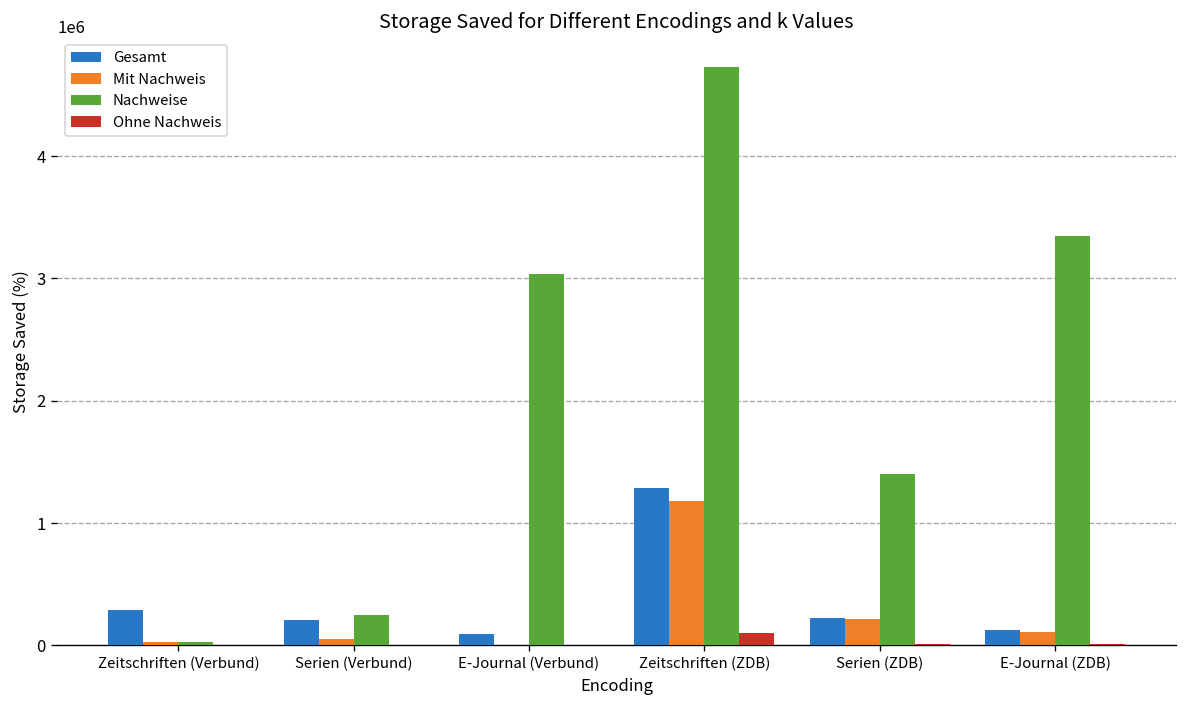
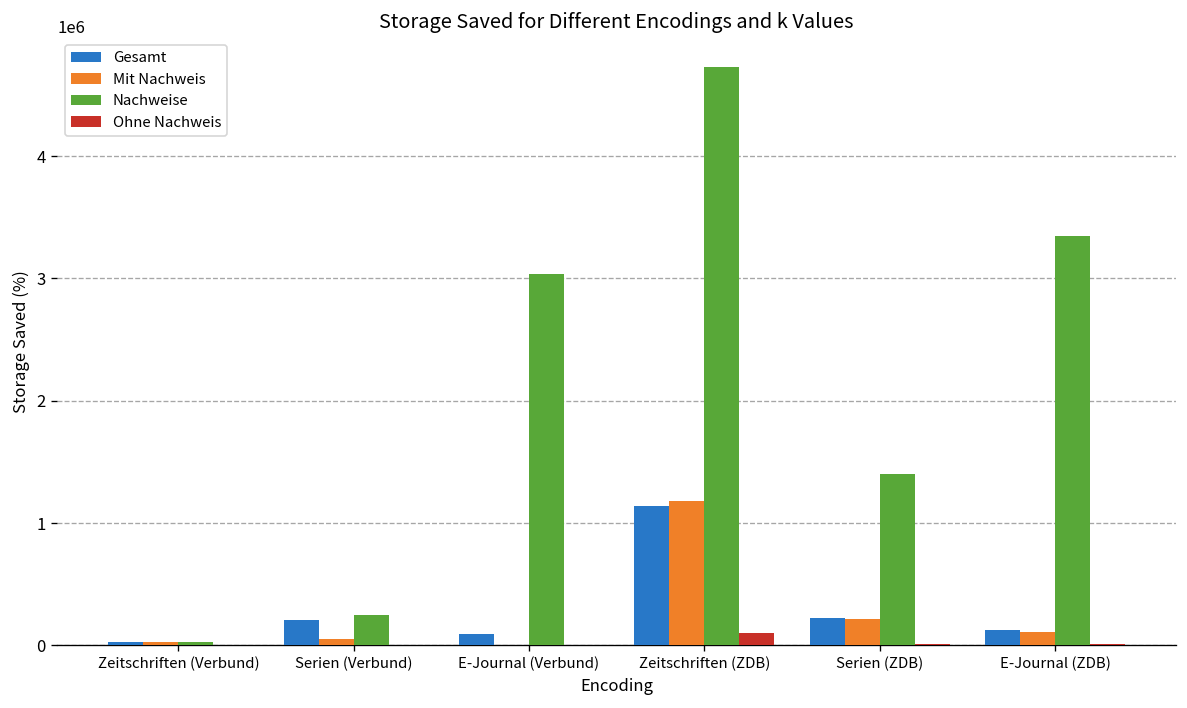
  {
    "Gesamt": {
-     "Zeitschriften (Verbund)": 290000,
+     "Zeitschriften (Verbund)": 30000,
      "Serien (Verbund)": 210000,
      "E-Journal (Verbund)": 90000,
-     "Zeitschriften (ZDB)": 1290000,
+     "Zeitschriften (ZDB)": 1140000,
      "Serien (ZDB)": 230000,
      "E-Journal (ZDB)": 120000
    },
    "Mit Nachweis": {
      "Zeitschriften (Verbund)": 30000,
      "Serien (Verbund)": 50000,
      "Zeitschriften (ZDB)": 1180000,
      "Serien (ZDB)": 210000,
      "E-Journal (ZDB)": 110000
    },
    "Nachweise": {
      "Zeitschriften (Verbund)": 30000,
      "Serien (Verbund)": 250000,
      "E-Journal (Verbund)": 3030000,
      "Zeitschriften (ZDB)": 4730000,
      "Serien (ZDB)": 1400000,
      "E-Journal (ZDB)": 3350000
    },
    "Ohne Nachweis": {
      "Zeitschriften (ZDB)": 100000
    }
  }
